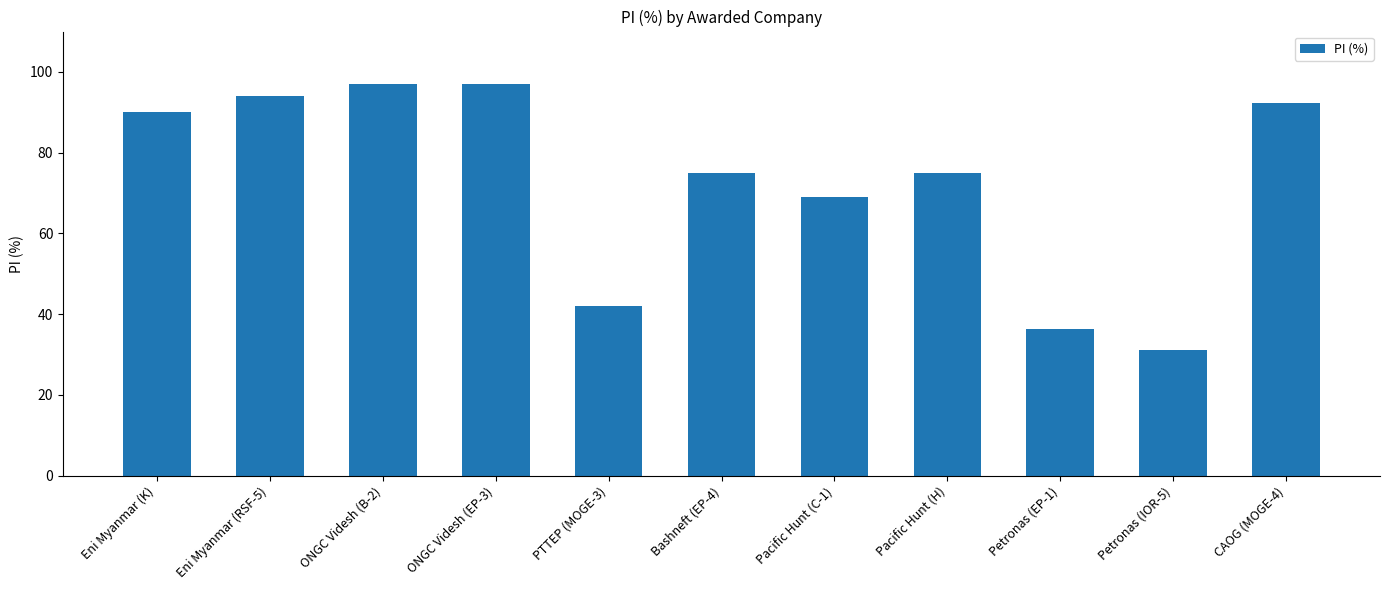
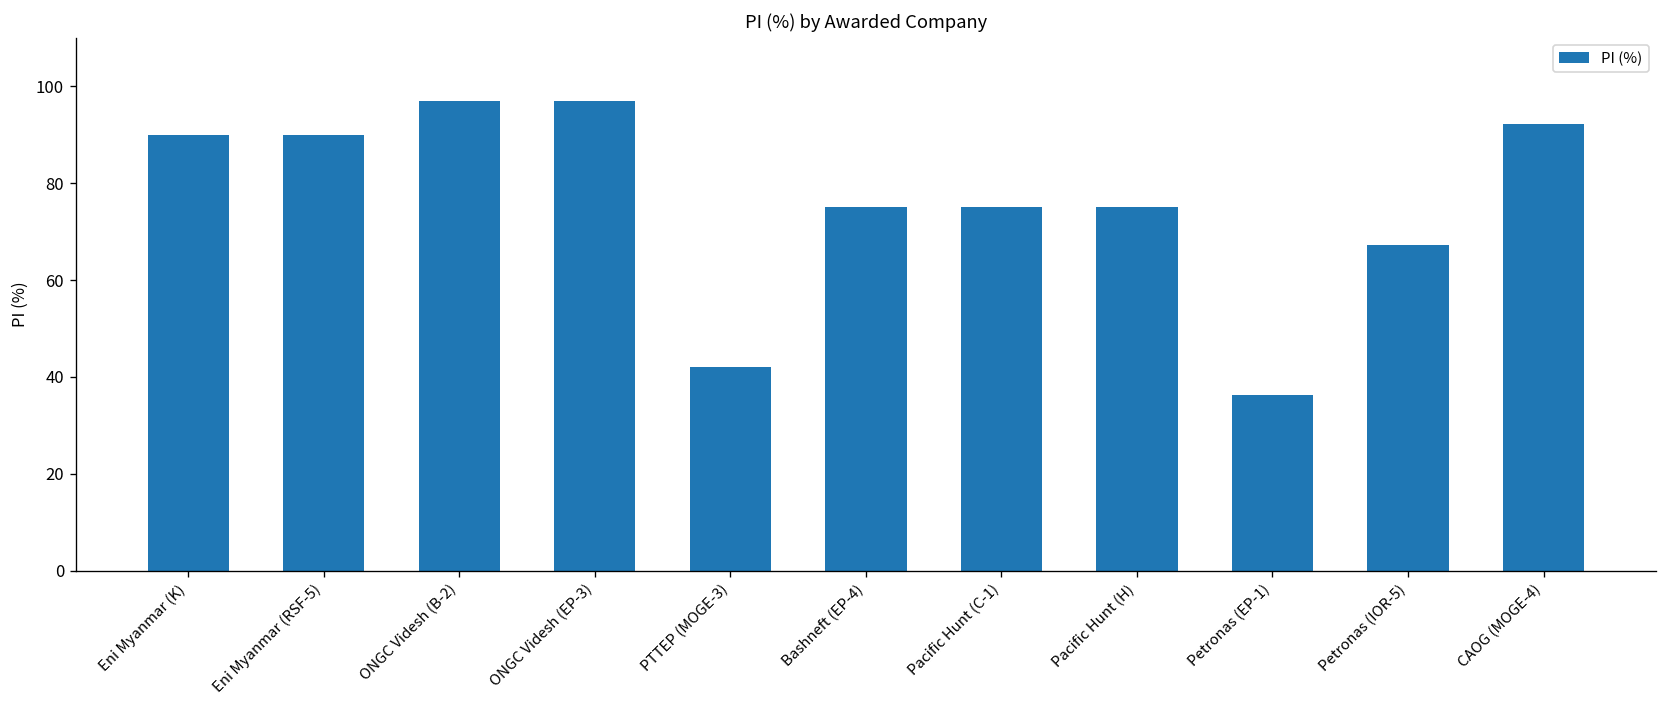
  {
    "Eni Myanmar (K)": 90,
-   "Eni Myanmar (RSF-5)": 94,
+   "Eni Myanmar (RSF-5)": 90,
    "ONGC Videsh (B-2)": 97,
    "ONGC Videsh (EP-3)": 97,
    "PTTEP (MOGE-3)": 42,
    "Bashneft (EP-4)": 75,
-   "Pacific Hunt (C-1)": 69,
+   "Pacific Hunt (C-1)": 75,
    "Pacific Hunt (H)": 75,
    "Petronas (EP-1)": 36,
-   "Petronas (IOR-5)": 31,
+   "Petronas (IOR-5)": 67,
    "CAOG (MOGE-4)": 92
  }
